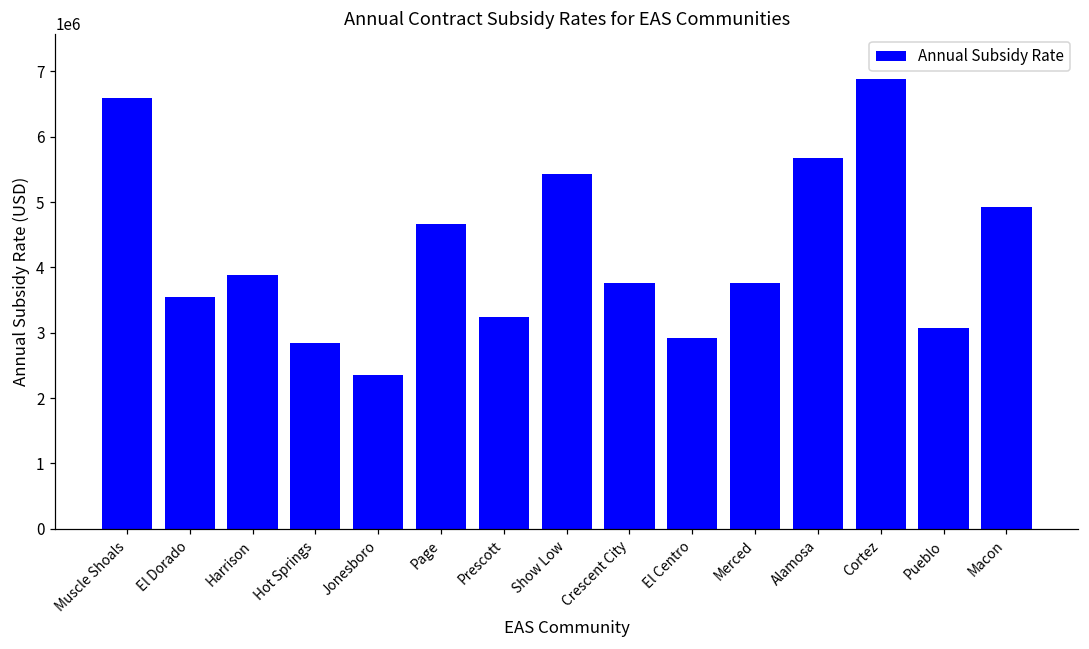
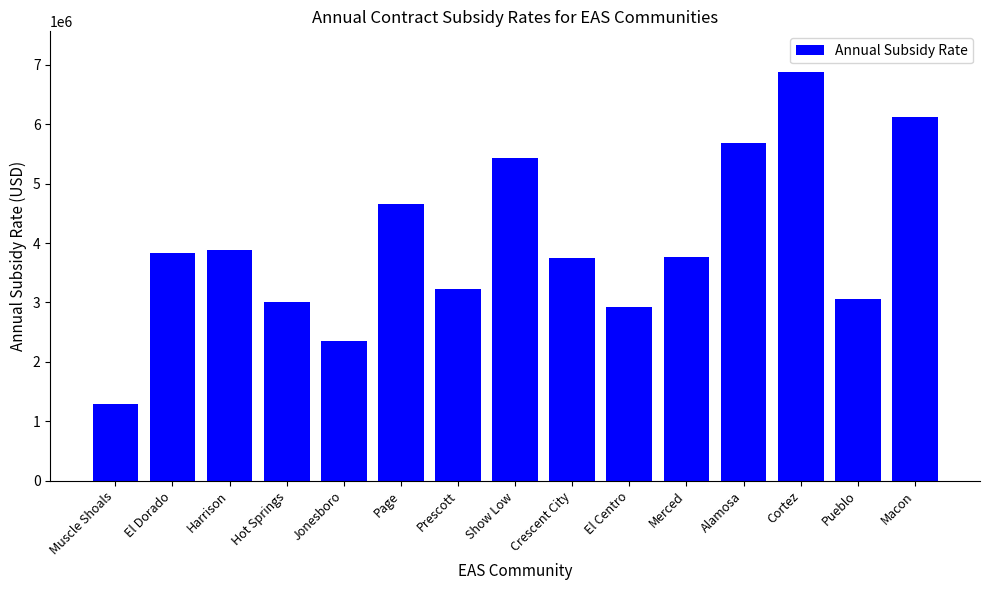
  {
-   "Muscle Shoals": 6600000,
-   "El Dorado": 3500000,
+   "Muscle Shoals": 1300000,
+   "El Dorado": 3800000,
    "Harrison": 3900000,
-   "Hot Springs": 2800000,
+   "Hot Springs": 3000000,
    "Jonesboro": 2400000,
    "Page": 4700000,
    "Prescott": 3200000,
    "Show Low": 5400000,
    "Crescent City": 3800000,
    "El Centro": 2900000,
    "Merced": 3800000,
    "Alamosa": 5700000,
    "Cortez": 6900000,
    "Pueblo": 3100000,
-   "Macon": 4900000
+   "Macon": 6100000
  }
